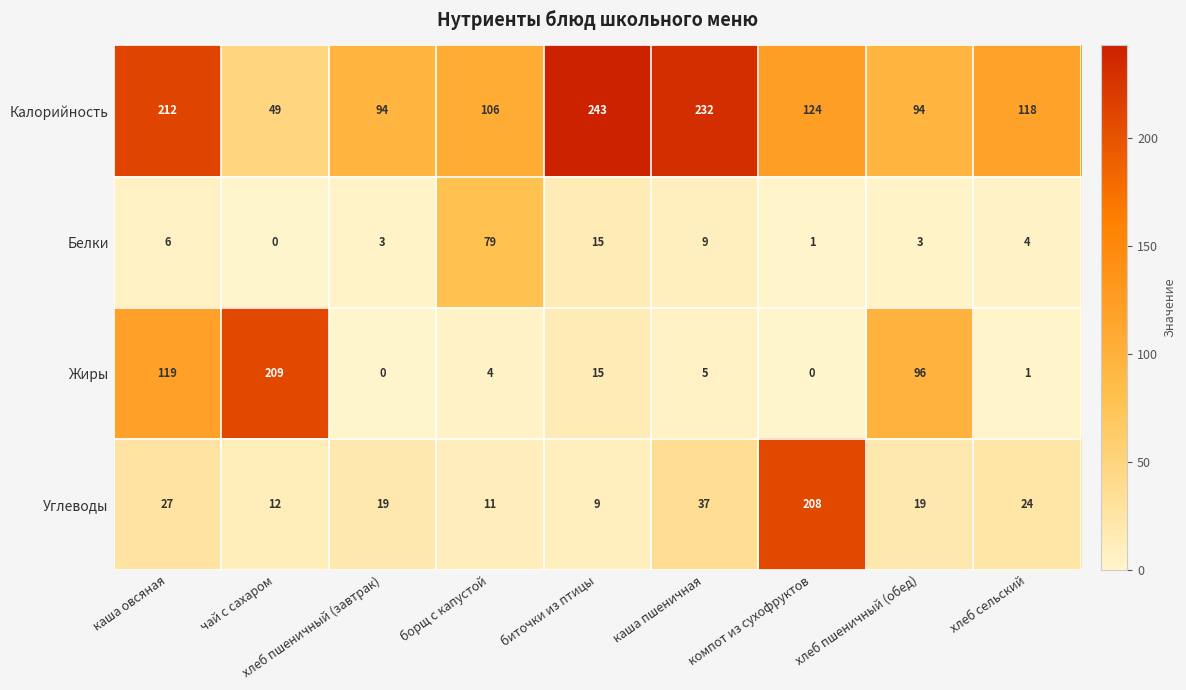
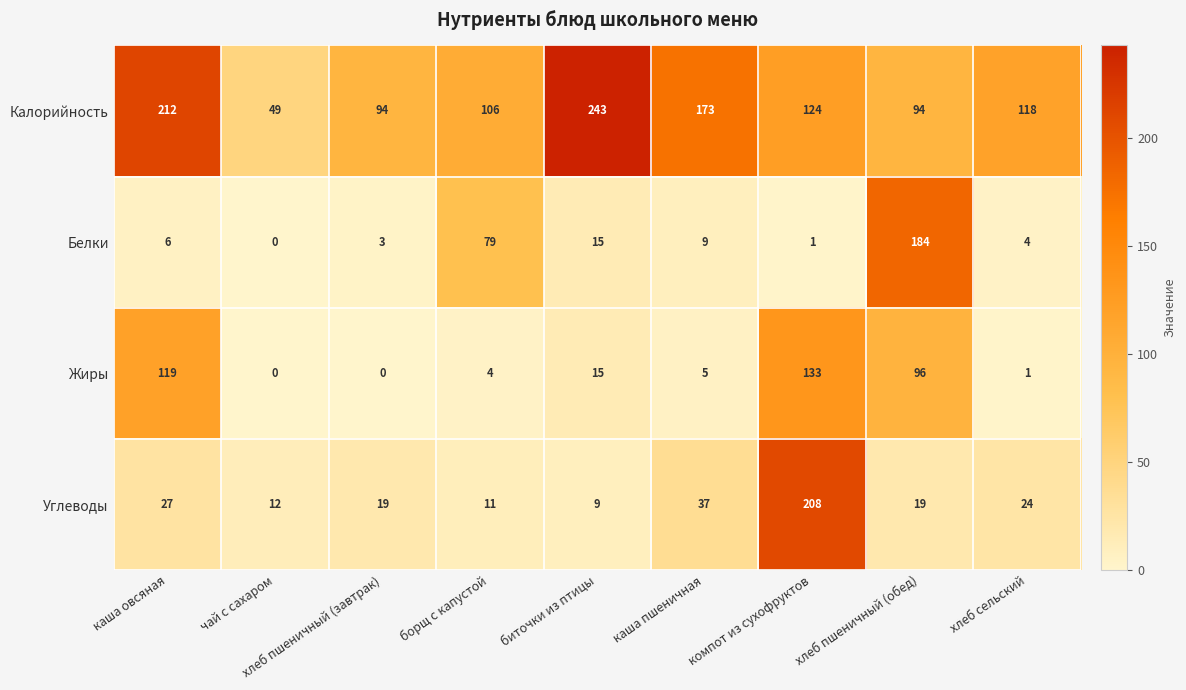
  {
    "Калорийность": {
      "каша овсяная": 212,
      "чай с сахаром": 49,
      "хлеб пшеничный (завтрак)": 94,
      "борщ с капустой": 106,
      "биточки из птицы": 243,
-     "каша пшеничная": 232,
+     "каша пшеничная": 173,
      "компот из сухофруктов": 124,
      "хлеб пшеничный (обед)": 94,
      "хлеб сельский": 118
    },
    "Белки": {
      "каша овсяная": 6,
      "чай с сахаром": 0,
      "хлеб пшеничный (завтрак)": 3,
      "борщ с капустой": 79,
      "биточки из птицы": 15,
      "каша пшеничная": 9,
      "компот из сухофруктов": 1,
-     "хлеб пшеничный (обед)": 3,
+     "хлеб пшеничный (обед)": 184,
      "хлеб сельский": 4
    },
    "Жиры": {
      "каша овсяная": 119,
-     "чай с сахаром": 209,
+     "чай с сахаром": 0,
      "хлеб пшеничный (завтрак)": 0,
      "борщ с капустой": 4,
      "биточки из птицы": 15,
      "каша пшеничная": 5,
-     "компот из сухофруктов": 0,
+     "компот из сухофруктов": 133,
      "хлеб пшеничный (обед)": 96,
      "хлеб сельский": 1
    },
    "Углеводы": {
      "каша овсяная": 27,
      "чай с сахаром": 12,
      "хлеб пшеничный (завтрак)": 19,
      "борщ с капустой": 11,
      "биточки из птицы": 9,
      "каша пшеничная": 37,
      "компот из сухофруктов": 208,
      "хлеб пшеничный (обед)": 19,
      "хлеб сельский": 24
    }
  }
